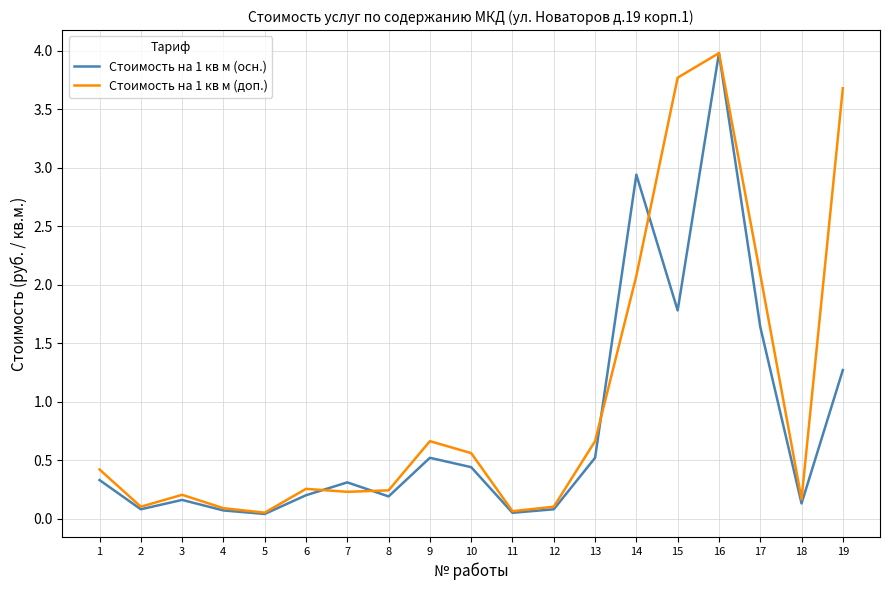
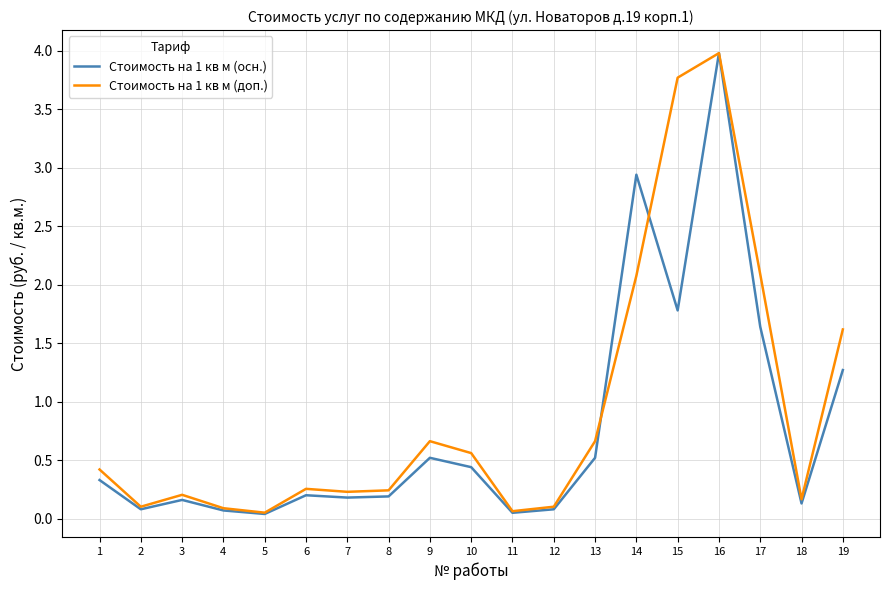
  {
    "Стоимость на 1 кв м (осн.)": {
      "1": 0.33,
      "2": 0.08,
      "3": 0.16,
      "6": 0.20,
-     "7": 0.31,
+     "7": 0.18,
      "8": 0.19,
      "9": 0.52,
      "10": 0.44,
      "12": 0.08,
      "13": 0.52,
      "14": 2.94,
      "15": 1.78,
      "17": 1.64,
      "18": 0.13,
      "19": 1.27
    },
    "Стоимость на 1 кв м (доп.)": {
      "1": 0.42,
      "2": 0.10,
      "3": 0.20,
      "6": 0.25,
      "7": 0.23,
      "8": 0.24,
      "9": 0.66,
      "10": 0.56,
      "12": 0.10,
      "13": 0.66,
      "14": 2.08,
      "15": 3.77,
      "17": 2.09,
      "18": 0.17,
-     "19": 3.68
+     "19": 1.62
    }
  }
